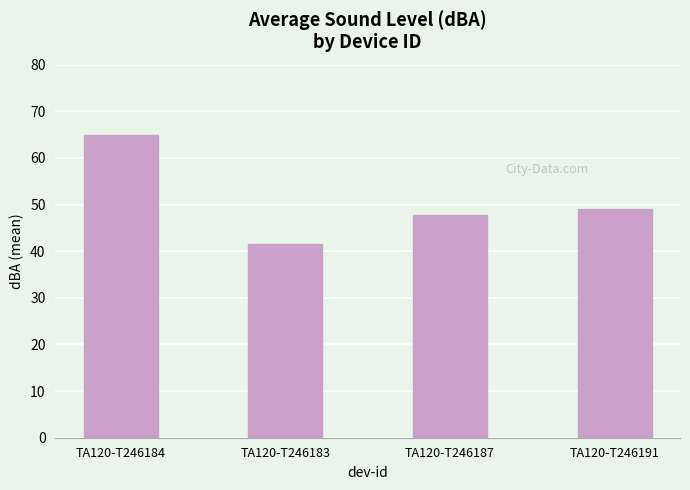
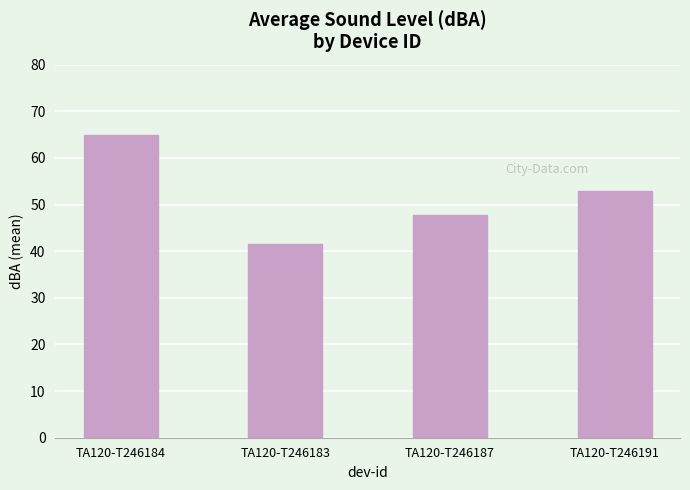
  {
    "TA120-T246184": 65,
    "TA120-T246183": 42,
    "TA120-T246187": 48,
-   "TA120-T246191": 49
+   "TA120-T246191": 53
  }
